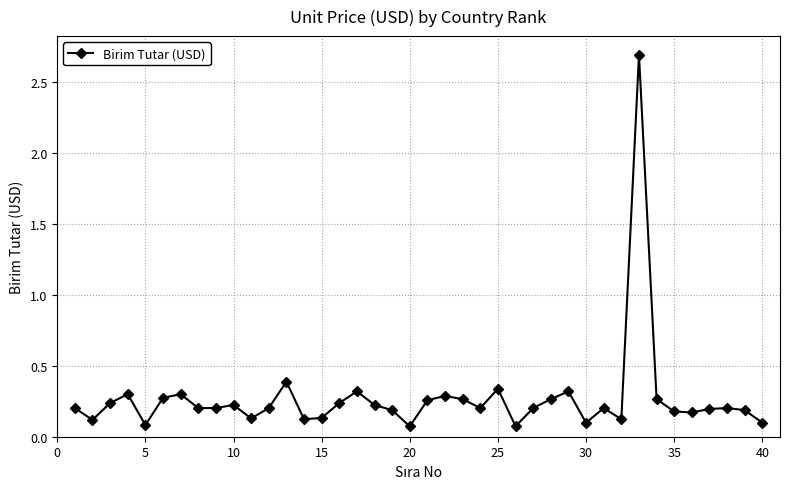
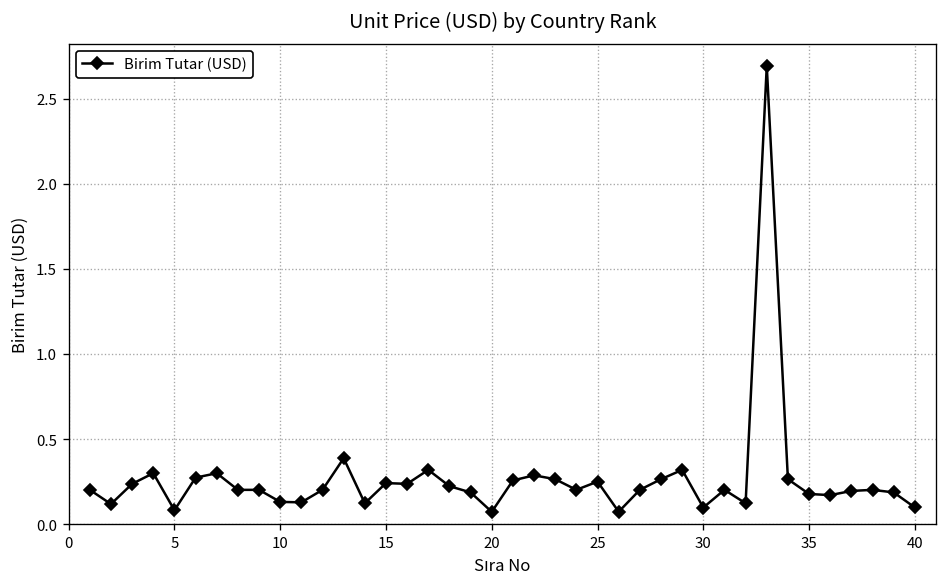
  {
    "5": 0.08,
-   "10": 0.22,
-   "15": 0.13,
+   "10": 0.13,
+   "15": 0.24,
    "20": 0.07,
-   "25": 0.34,
+   "25": 0.25,
    "30": 0.10,
    "35": 0.18,
    "40": 0.10
  }
